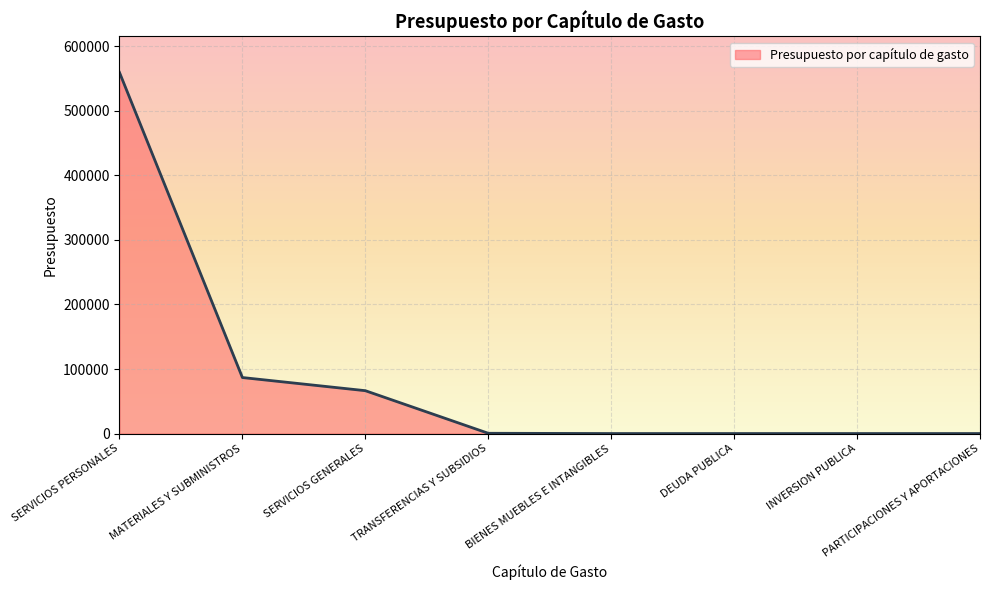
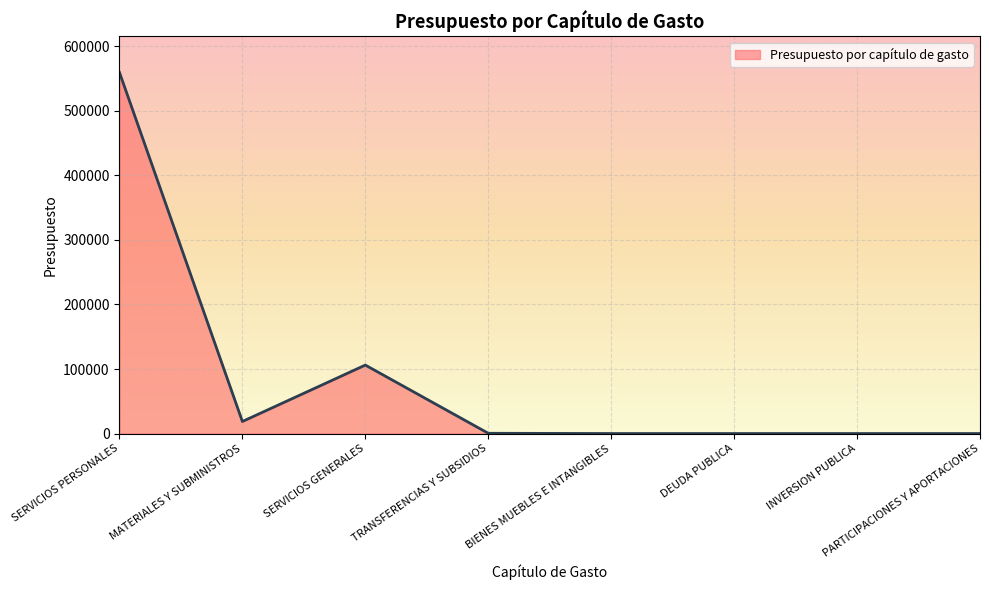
  {
    "SERVICIOS PERSONALES": 560000,
-   "MATERIALES Y SUBMINISTROS": 90000,
-   "SERVICIOS GENERALES": 70000,
+   "MATERIALES Y SUBMINISTROS": 20000,
+   "SERVICIOS GENERALES": 110000,
    "TRANSFERENCIAS Y SUBSIDIOS": 0,
    "BIENES MUEBLES E INTANGIBLES": 0,
    "DEUDA PUBLICA": 0,
    "INVERSION PUBLICA": 0,
    "PARTICIPACIONES Y APORTACIONES": 0
  }
